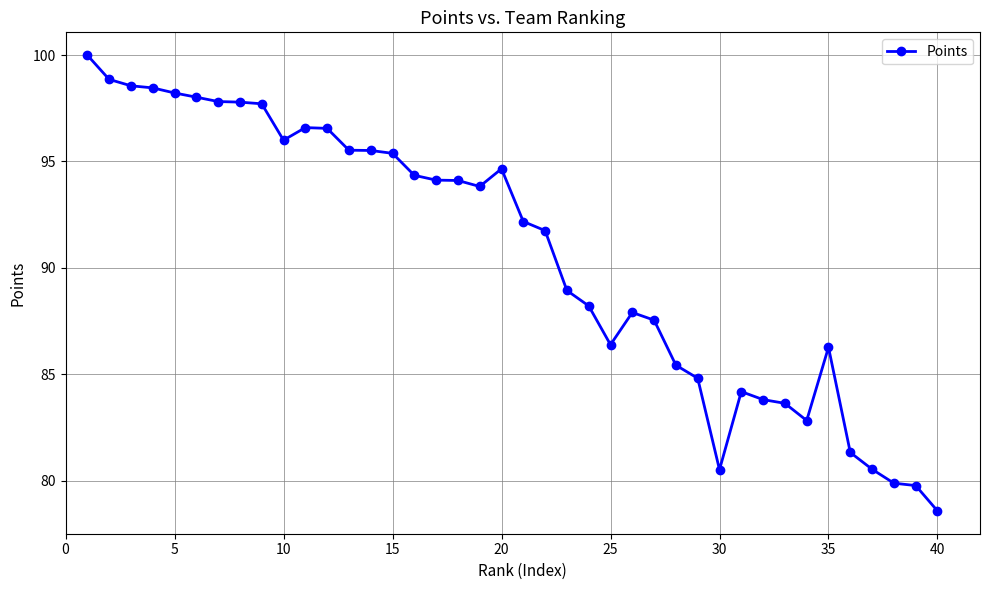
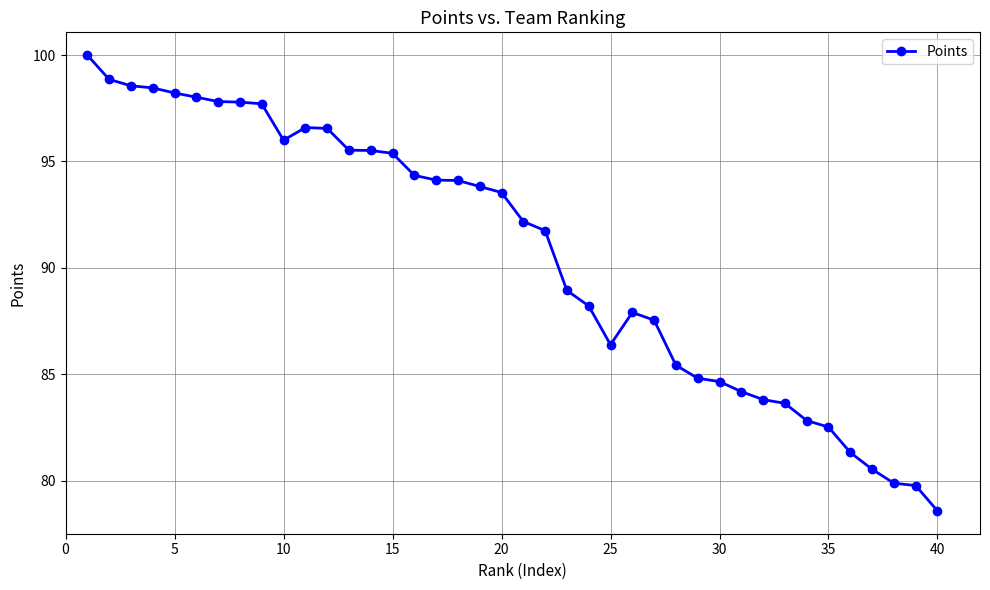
  {
    "5": 98.2,
    "10": 96.0,
    "15": 95.4,
-   "20": 94.7,
+   "20": 93.5,
    "25": 86.4,
-   "30": 80.5,
-   "35": 86.3,
+   "30": 84.7,
+   "35": 82.5,
    "40": 78.6
  }
